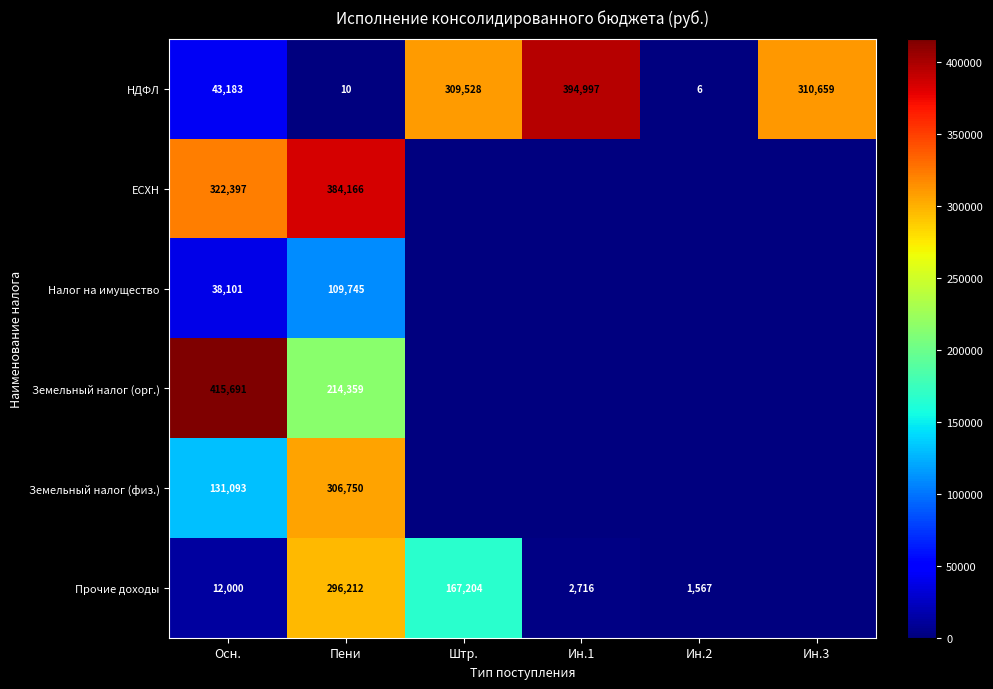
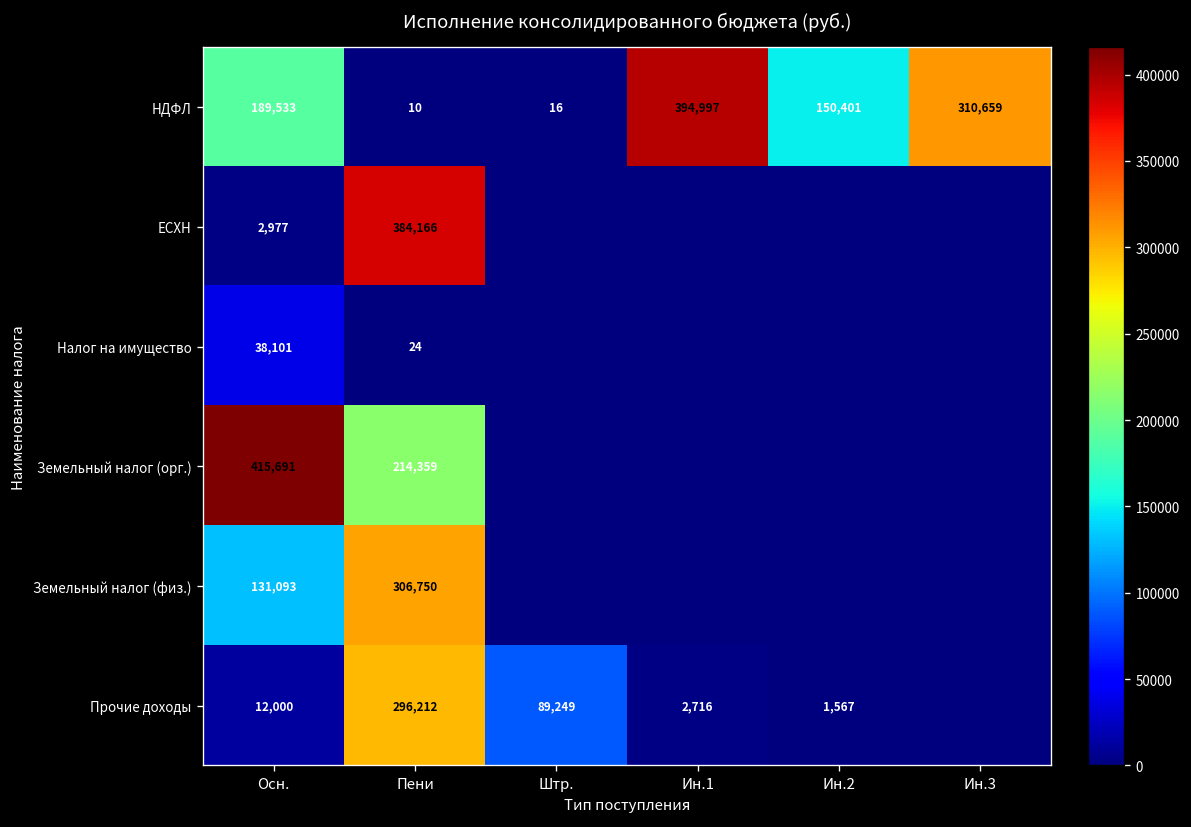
  {
    "НДФЛ": {
-     "Осн.": "43,183",
+     "Осн.": "189,533",
      "Пени": "10",
-     "Штр.": "309,528",
+     "Штр.": "16",
      "Ин.1": "394,997",
-     "Ин.2": "6",
+     "Ин.2": "150,401",
      "Ин.3": "310,659"
    },
    "ЕСХН": {
-     "Осн.": "322,397",
+     "Осн.": "2,977",
      "Пени": "384,166"
    },
    "Налог на имущество": {
      "Осн.": "38,101",
-     "Пени": "109,745"
+     "Пени": "24"
    },
    "Земельный налог (орг.)": {
      "Осн.": "415,691",
      "Пени": "214,359"
    },
    "Земельный налог (физ.)": {
      "Осн.": "131,093",
      "Пени": "306,750"
    },
    "Прочие доходы": {
      "Осн.": "12,000",
      "Пени": "296,212",
-     "Штр.": "167,204",
+     "Штр.": "89,249",
      "Ин.1": "2,716",
      "Ин.2": "1,567"
    }
  }
